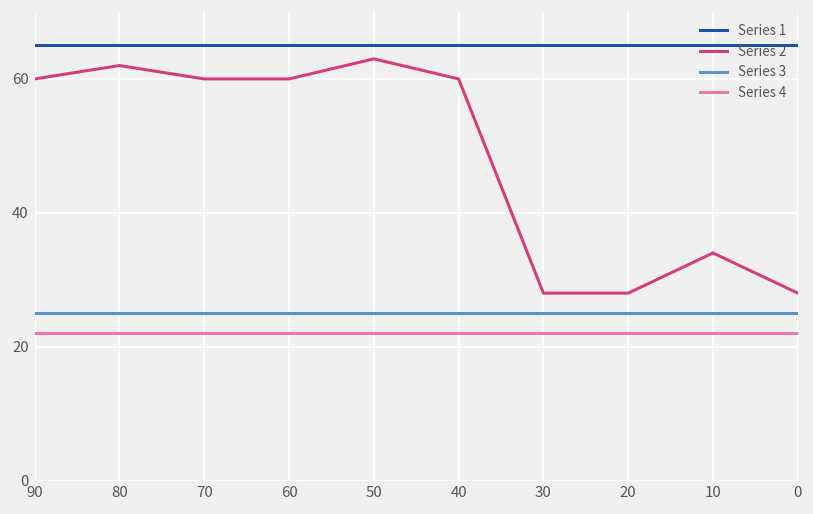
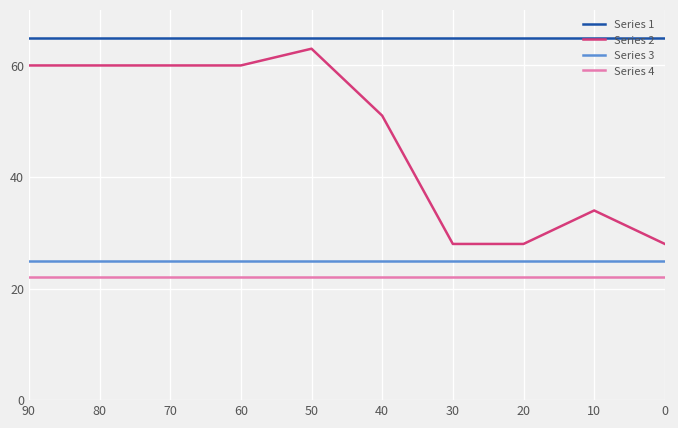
  {
    "Series 1": {
      "90": 65,
      "80": 65,
      "70": 65,
      "60": 65,
      "50": 65,
      "40": 65,
      "30": 65,
      "20": 65,
      "10": 65,
      "0": 65
    },
    "Series 2": {
      "90": 60,
-     "80": 62,
+     "80": 60,
      "70": 60,
      "60": 60,
      "50": 63,
-     "40": 60,
+     "40": 51,
      "30": 28,
      "20": 28,
      "10": 34,
      "0": 28
    },
    "Series 3": {
      "90": 25,
      "80": 25,
      "70": 25,
      "60": 25,
      "50": 25,
      "40": 25,
      "30": 25,
      "20": 25,
      "10": 25,
      "0": 25
    },
    "Series 4": {
      "90": 22,
      "80": 22,
      "70": 22,
      "60": 22,
      "50": 22,
      "40": 22,
      "30": 22,
      "20": 22,
      "10": 22,
      "0": 22
    }
  }
